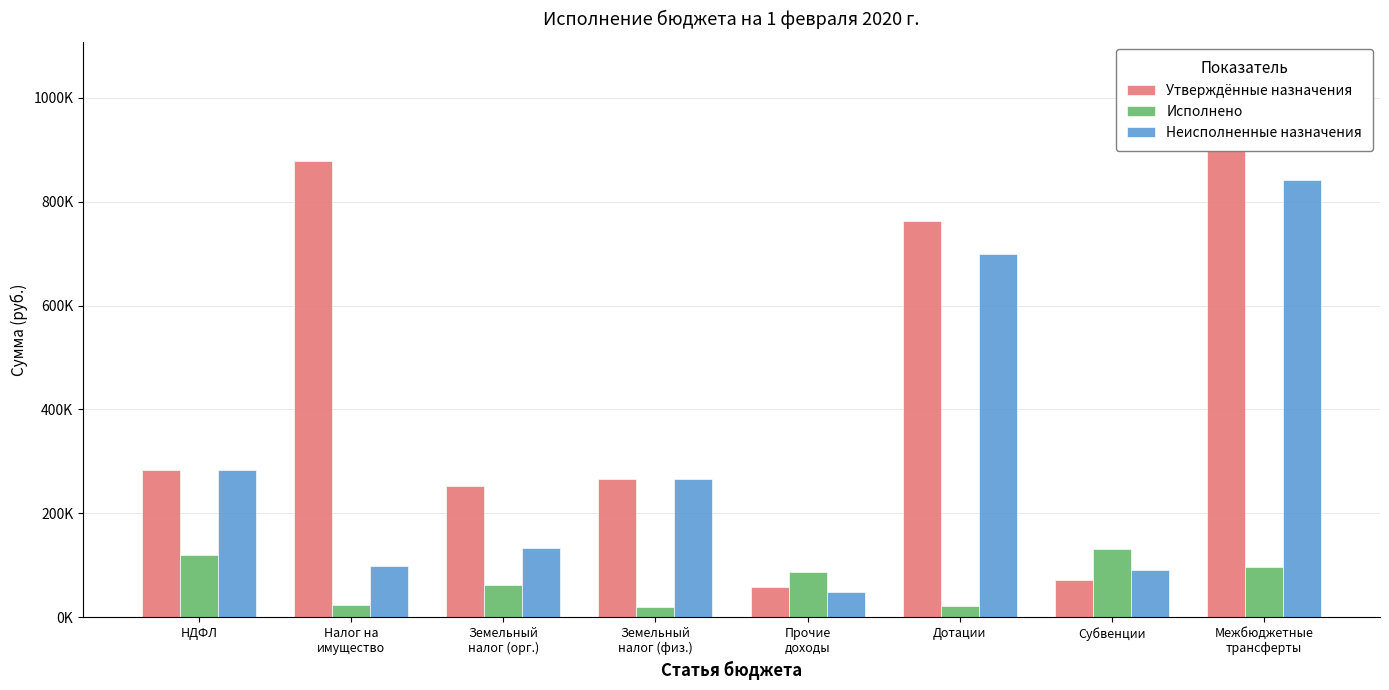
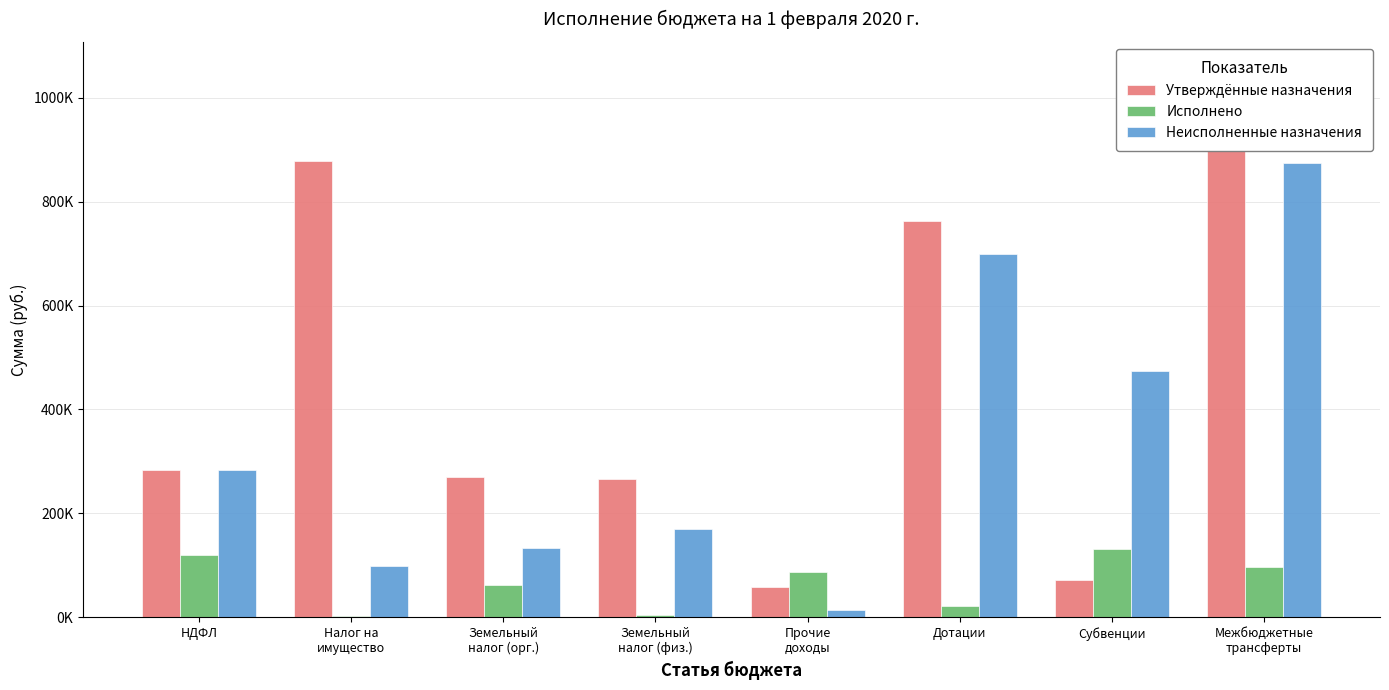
  {
    "Утверждённые назначения": {
      "НДФЛ": 280000,
      "Налог на имущество": 880000,
-     "Земельный налог (орг.)": 250000,
+     "Земельный налог (орг.)": 270000,
      "Земельный налог (физ.)": 270000,
      "Прочие доходы": 60000,
      "Дотации": 760000,
      "Субвенции": 70000
    },
    "Исполнено": {
      "НДФЛ": 120000,
-     "Налог на имущество": 20000,
+     "Налог на имущество": 0,
      "Земельный налог (орг.)": 60000,
-     "Земельный налог (физ.)": 20000,
+     "Земельный налог (физ.)": 0,
      "Прочие доходы": 90000,
      "Дотации": 20000,
      "Субвенции": 130000,
      "Межбюджетные трансферты": 100000
    },
    "Неисполненные назначения": {
      "НДФЛ": 280000,
      "Налог на имущество": 100000,
      "Земельный налог (орг.)": 130000,
-     "Земельный налог (физ.)": 270000,
-     "Прочие доходы": 50000,
+     "Земельный налог (физ.)": 170000,
+     "Прочие доходы": 10000,
      "Дотации": 700000,
-     "Субвенции": 90000,
-     "Межбюджетные трансферты": 840000
+     "Субвенции": 470000,
+     "Межбюджетные трансферты": 880000
    }
  }
